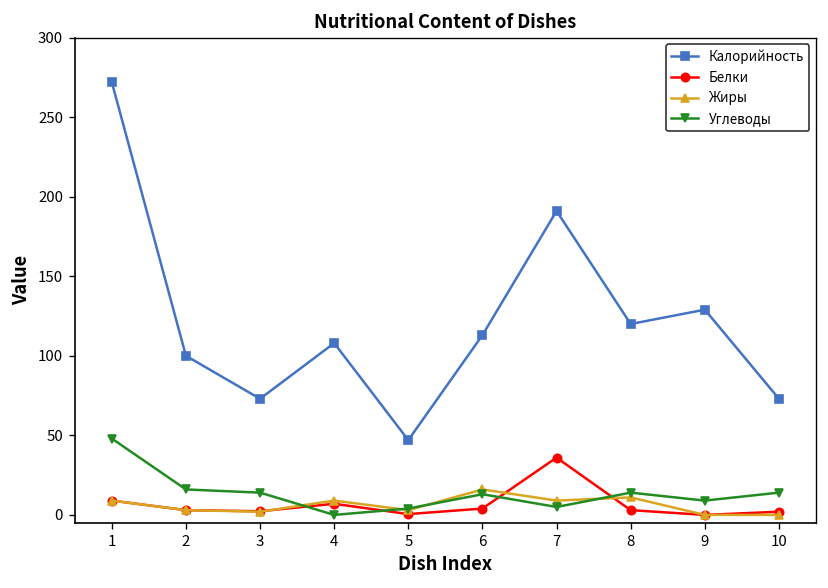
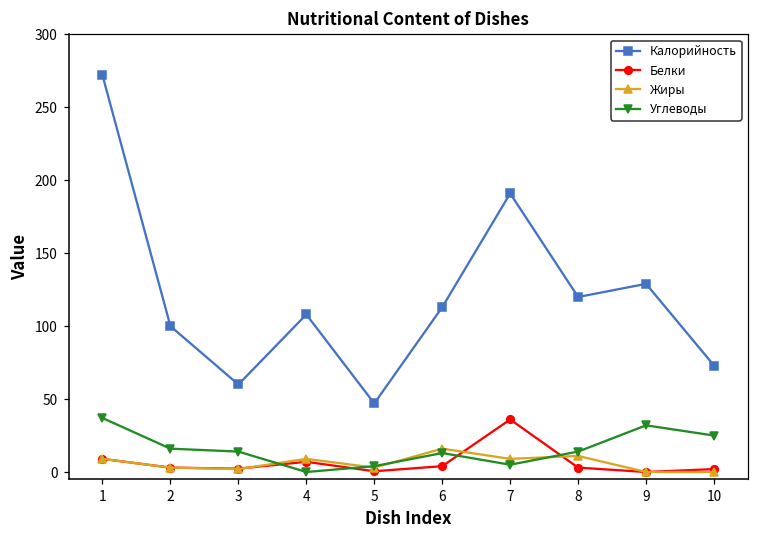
  {
    "Калорийность": {
      "1": 272,
      "2": 100,
-     "3": 73,
+     "3": 60,
      "4": 108,
      "5": 47,
      "6": 113,
      "7": 191,
      "8": 120,
      "9": 129,
      "10": 73
    },
    "Белки": {
      "4": 7,
      "5": 1,
      "6": 4,
      "7": 36,
      "8": 3,
      "10": 2
    },
    "Жиры": {
      "4": 9,
      "6": 16,
      "7": 9,
      "8": 11,
      "10": 0
    },
    "Углеводы": {
-     "1": 48,
+     "1": 37,
      "2": 16,
      "3": 14,
      "4": 0,
      "6": 13,
      "7": 5,
      "8": 14,
-     "9": 9,
-     "10": 14
+     "9": 32,
+     "10": 25
    }
  }
